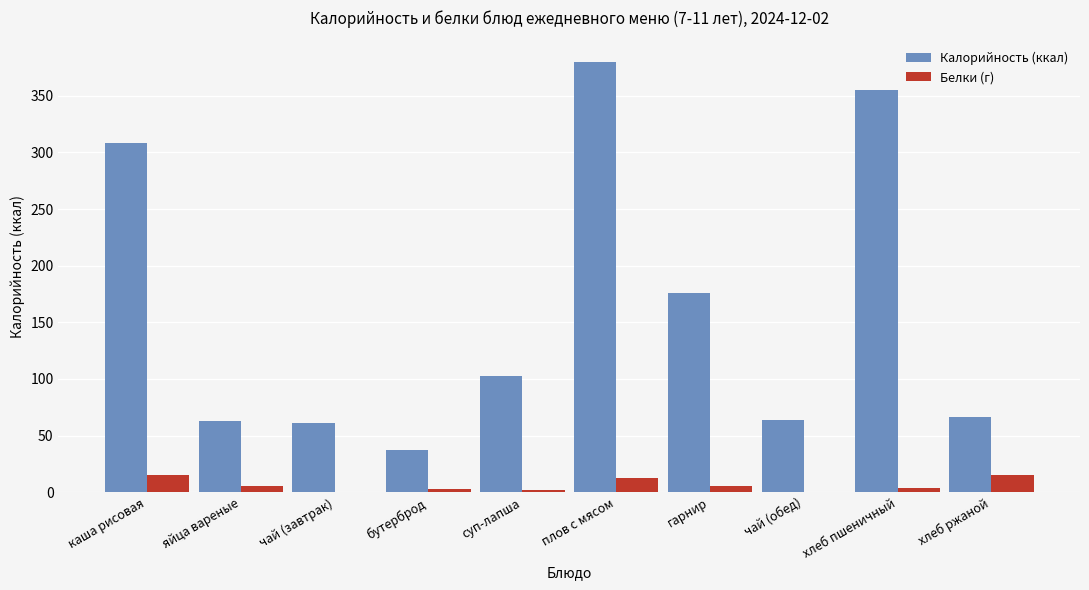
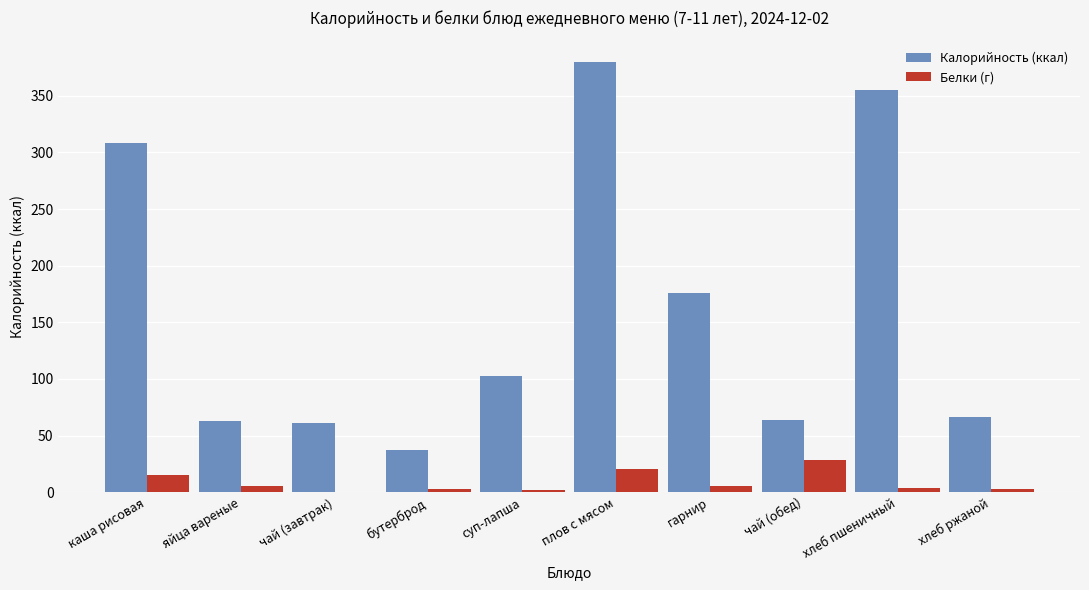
  {
    "Калорийность (ккал)": {
      "каша рисовая": 308,
      "яйца вареные": 63,
      "чай (завтрак)": 61,
      "бутерброд": 37,
      "суп-лапша": 103,
      "плов с мясом": 380,
      "гарнир": 176,
      "чай (обед)": 64,
      "хлеб пшеничный": 355,
      "хлеб ржаной": 66
    },
    "Белки (г)": {
      "каша рисовая": 15,
      "яйца вареные": 5,
      "чай (завтрак)": 0,
      "бутерброд": 3,
      "суп-лапша": 2,
-     "плов с мясом": 12,
+     "плов с мясом": 20,
      "гарнир": 6,
-     "чай (обед)": 0,
+     "чай (обед)": 28,
      "хлеб пшеничный": 4,
-     "хлеб ржаной": 15
+     "хлеб ржаной": 2
    }
  }
